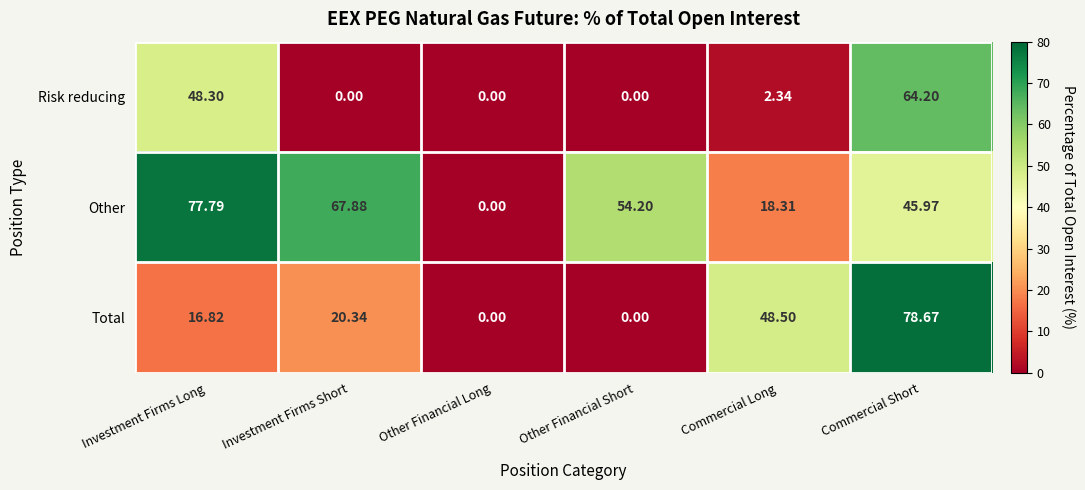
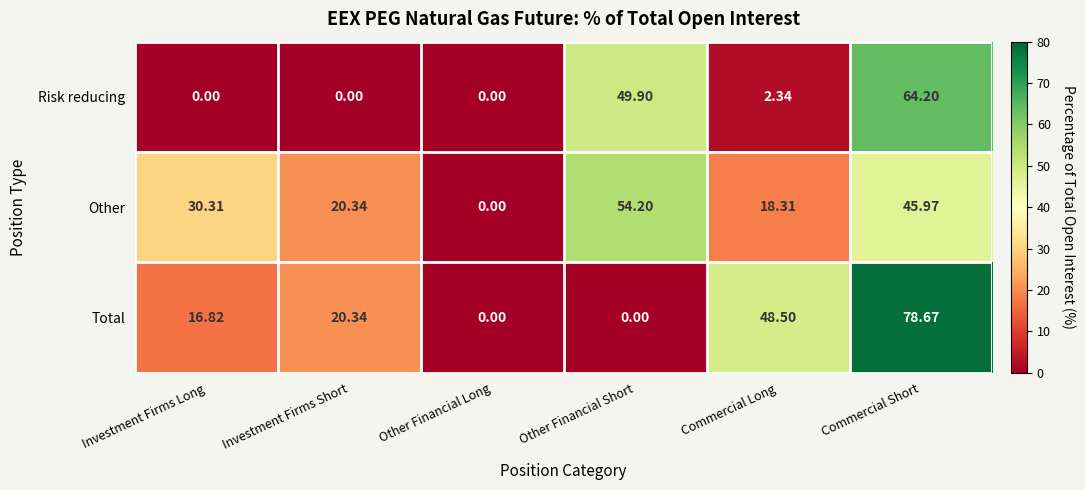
  {
    "Risk reducing": {
-     "Investment Firms Long": 48.30,
+     "Investment Firms Long": 0.00,
      "Investment Firms Short": 0.00,
      "Other Financial Long": 0.00,
-     "Other Financial Short": 0.00,
+     "Other Financial Short": 49.90,
      "Commercial Long": 2.34,
      "Commercial Short": 64.20
    },
    "Other": {
-     "Investment Firms Long": 77.79,
-     "Investment Firms Short": 67.88,
+     "Investment Firms Long": 30.31,
+     "Investment Firms Short": 20.34,
      "Other Financial Long": 0.00,
      "Other Financial Short": 54.20,
      "Commercial Long": 18.31,
      "Commercial Short": 45.97
    },
    "Total": {
      "Investment Firms Long": 16.82,
      "Investment Firms Short": 20.34,
      "Other Financial Long": 0.00,
      "Other Financial Short": 0.00,
      "Commercial Long": 48.50,
      "Commercial Short": 78.67
    }
  }
